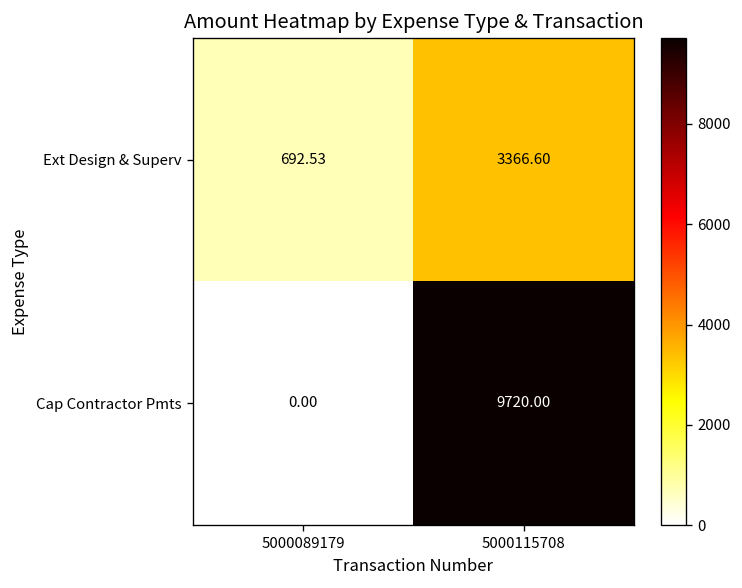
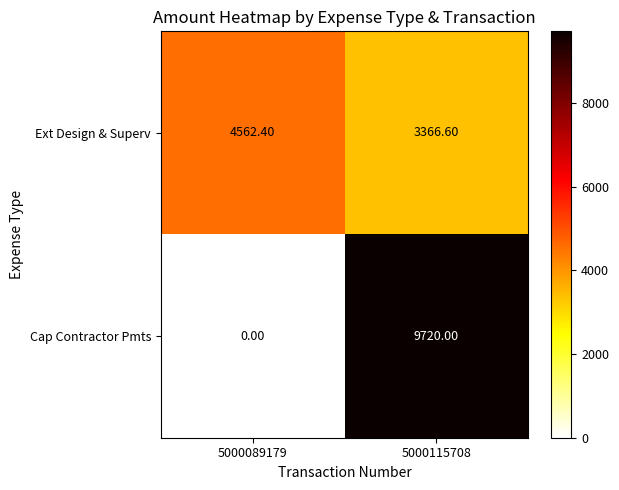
  {
    "Ext Design & Superv": {
-     "5000089179": 692.53,
+     "5000089179": 4562.40,
      "5000115708": 3366.60
    },
    "Cap Contractor Pmts": {
      "5000089179": 0.00,
      "5000115708": 9720.00
    }
  }
